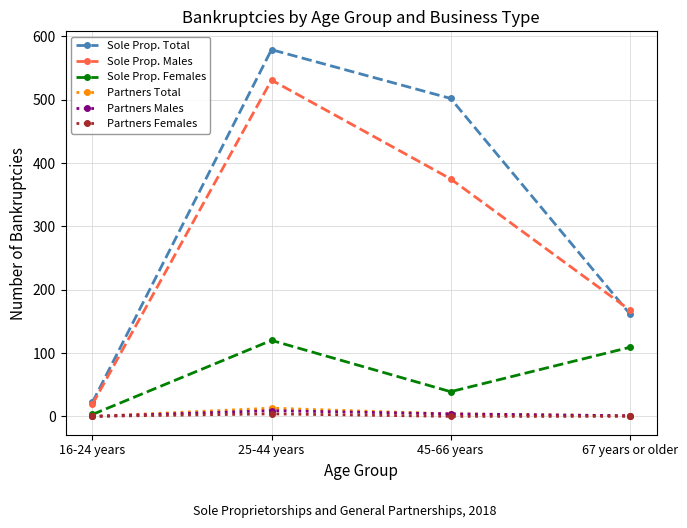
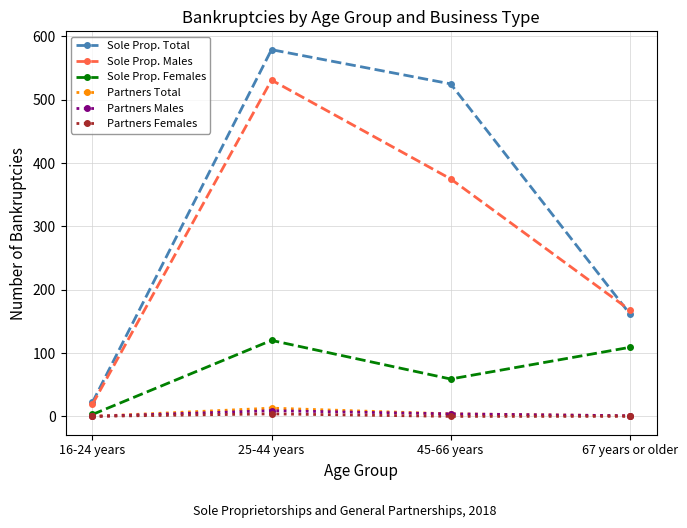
  {
    "Sole Prop. Total": {
      "25-44 years": 580,
-     "45-66 years": 500,
+     "45-66 years": 530,
      "67 years or older": 160
    },
    "Sole Prop. Males": {
      "25-44 years": 530,
      "45-66 years": 380,
      "67 years or older": 170
    },
    "Sole Prop. Females": {
      "25-44 years": 120,
-     "45-66 years": 40,
+     "45-66 years": 60,
      "67 years or older": 110
    },
    "Partners Females": {
      "25-44 years": 0
    }
  }
